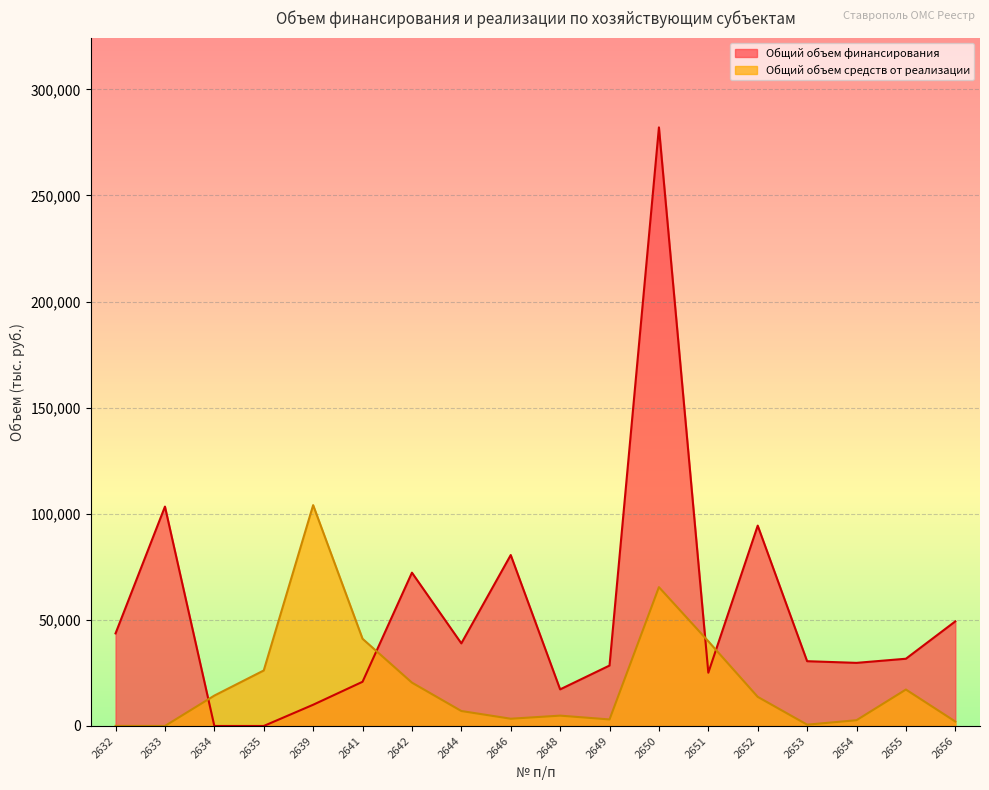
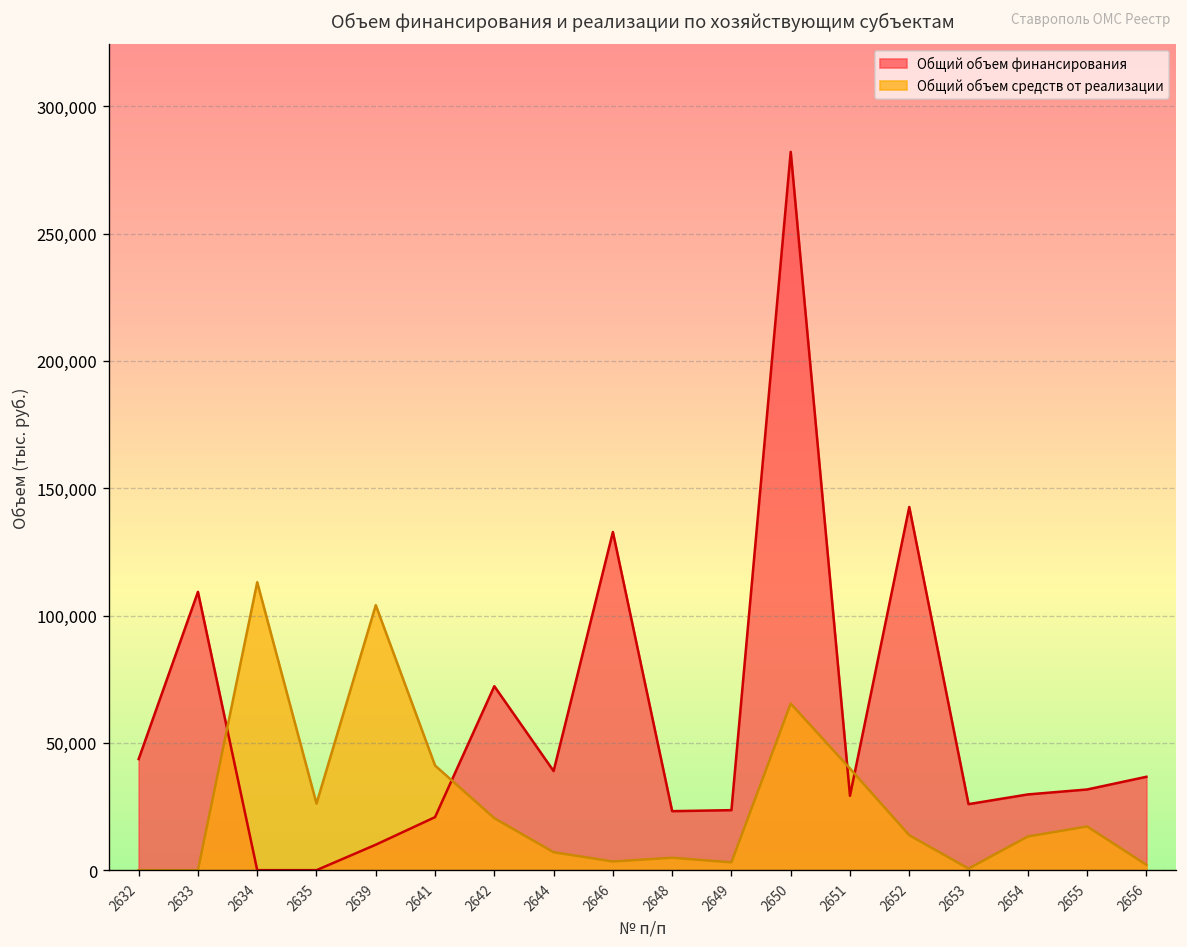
  {
    "Общий объем финансирования": {
      "2632": "44,000",
-     "2633": "103,000",
+     "2633": "109,000",
      "2634": "0",
      "2635": "0",
      "2639": "10,000",
      "2641": "21,000",
      "2642": "72,000",
      "2644": "39,000",
-     "2646": "81,000",
-     "2648": "17,000",
-     "2649": "28,000",
+     "2646": "133,000",
+     "2648": "23,000",
+     "2649": "24,000",
      "2650": "282,000",
-     "2651": "25,000",
-     "2652": "94,000",
-     "2653": "31,000",
+     "2651": "29,000",
+     "2652": "143,000",
+     "2653": "26,000",
      "2654": "30,000",
      "2655": "32,000",
-     "2656": "49,000"
+     "2656": "37,000"
    },
    "Общий объем средств от реализации": {
      "2632": "0",
      "2633": "0",
-     "2634": "14,000",
+     "2634": "113,000",
      "2635": "26,000",
      "2639": "104,000",
      "2641": "41,000",
      "2642": "20,000",
      "2644": "7,000",
      "2646": "3,000",
      "2648": "5,000",
      "2649": "3,000",
      "2650": "65,000",
      "2651": "40,000",
      "2652": "14,000",
      "2653": "1,000",
-     "2654": "3,000",
+     "2654": "13,000",
      "2655": "17,000",
      "2656": "2,000"
    }
  }
